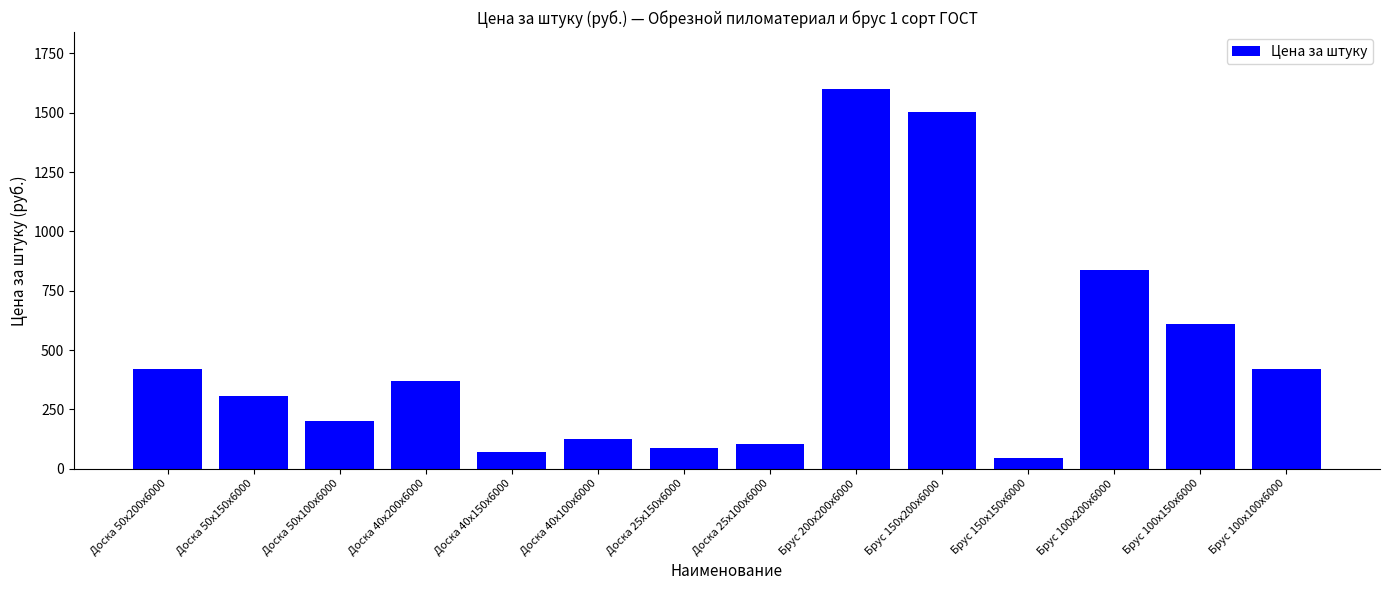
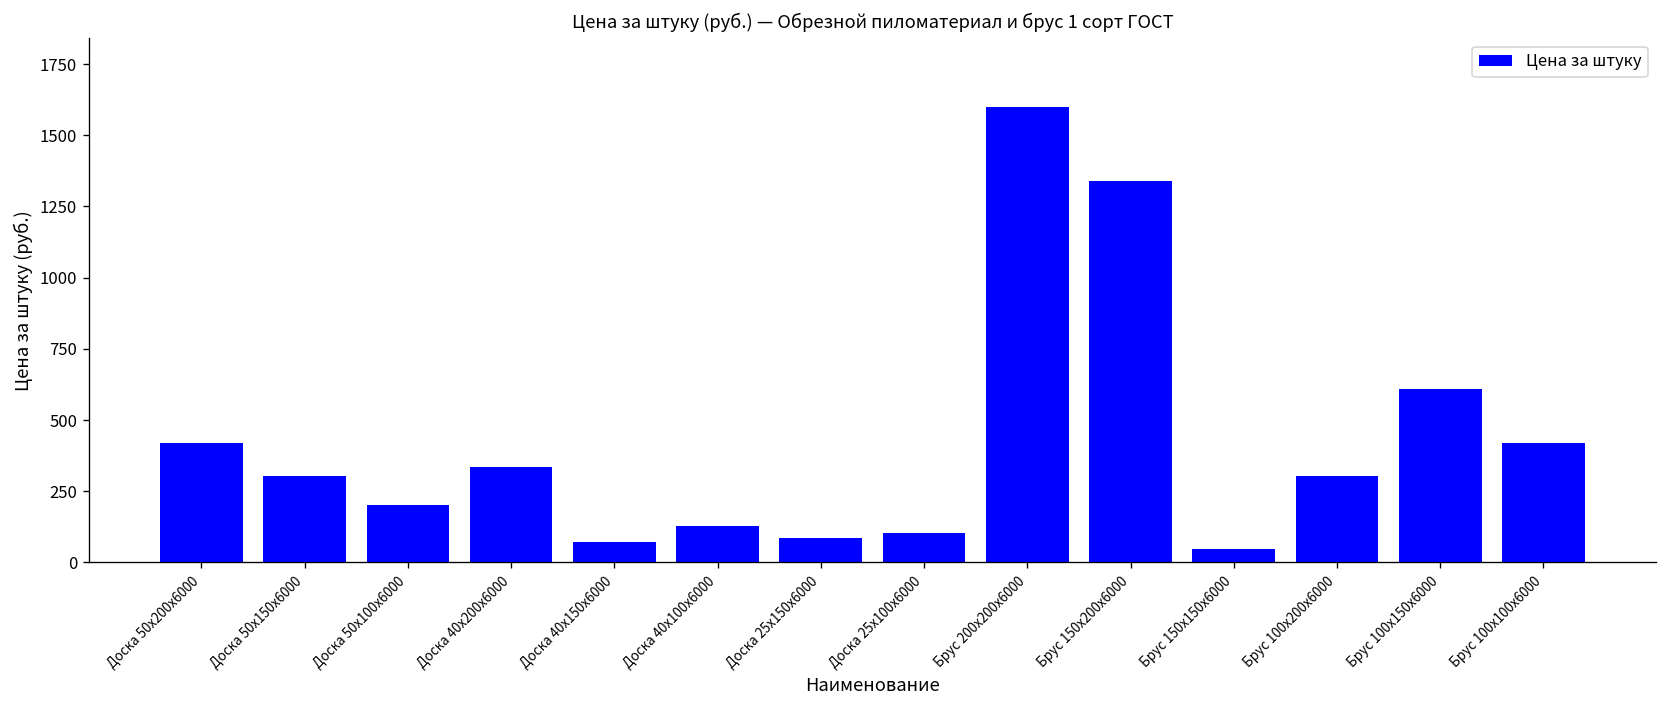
  {
    "Доска 50х200х6000": 420,
    "Доска 50х150х6000": 310,
    "Доска 50х100х6000": 200,
-   "Доска 40х200х6000": 370,
+   "Доска 40х200х6000": 340,
    "Доска 40х150х6000": 70,
    "Доска 40х100х6000": 130,
    "Доска 25х150х6000": 90,
    "Доска 25х100х6000": 100,
    "Брус 200х200х6000": 1600,
-   "Брус 150х200х6000": 1500,
+   "Брус 150х200х6000": 1340,
    "Брус 150х150х6000": 50,
-   "Брус 100х200х6000": 840,
+   "Брус 100х200х6000": 300,
    "Брус 100х150х6000": 610,
    "Брус 100х100х6000": 420
  }
